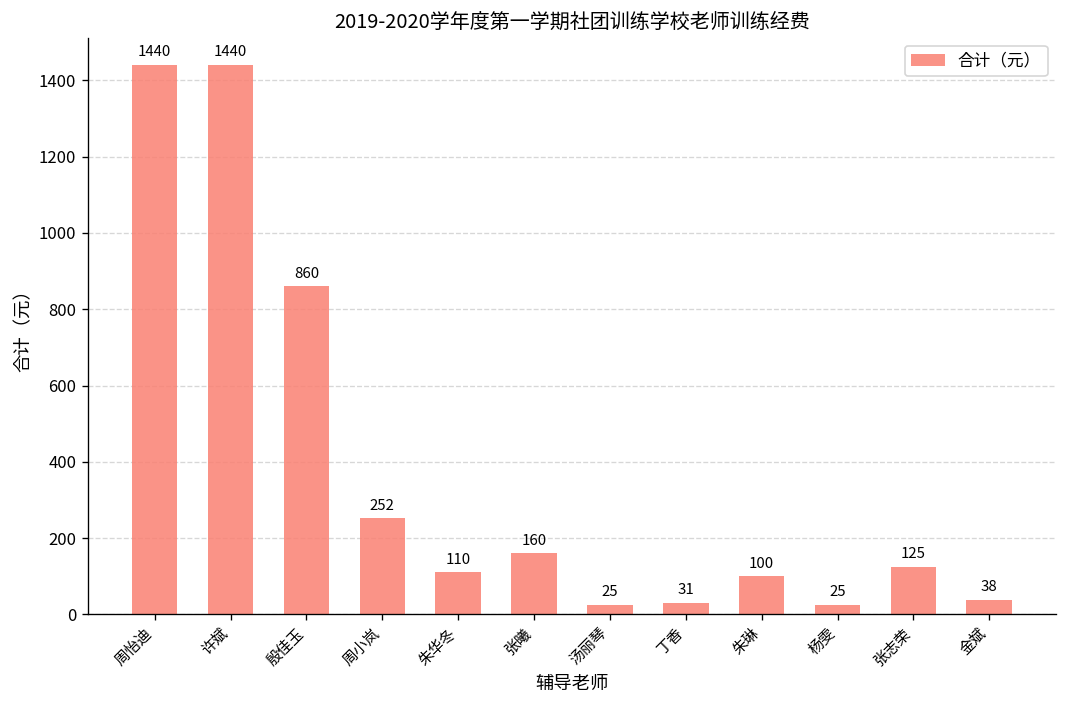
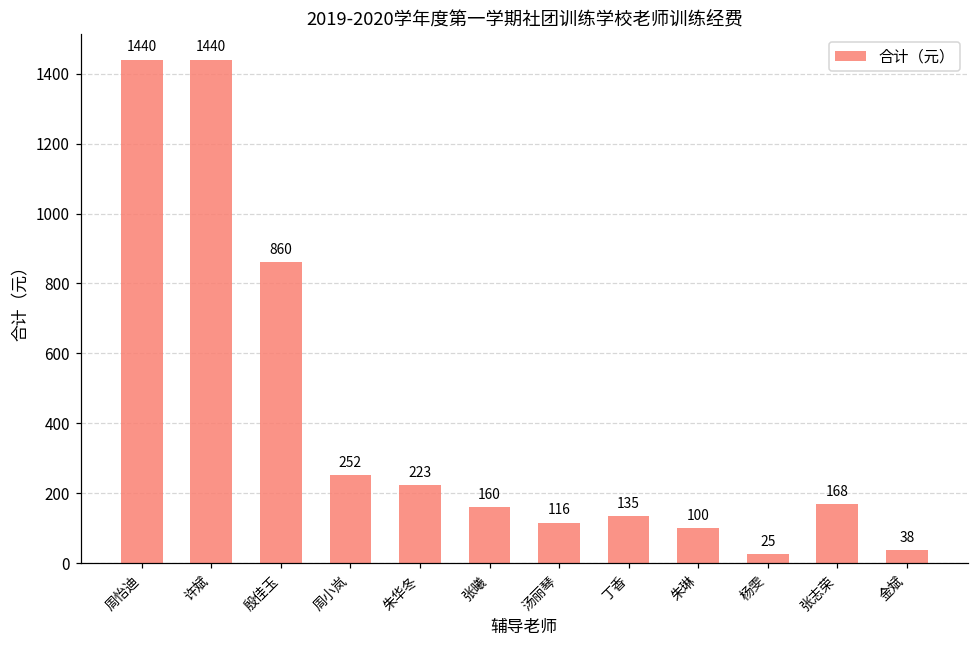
  {
    "周怡迪": 1440,
    "许斌": 1440,
    "殷佳玉": 860,
    "周小岚": 252,
-   "朱华冬": 110,
+   "朱华冬": 223,
    "张曦": 160,
-   "汤丽琴": 25,
-   "丁香": 31,
+   "汤丽琴": 116,
+   "丁香": 135,
    "朱琳": 100,
    "杨雯": 25,
-   "张志荣": 125,
+   "张志荣": 168,
    "金斌": 38
  }
